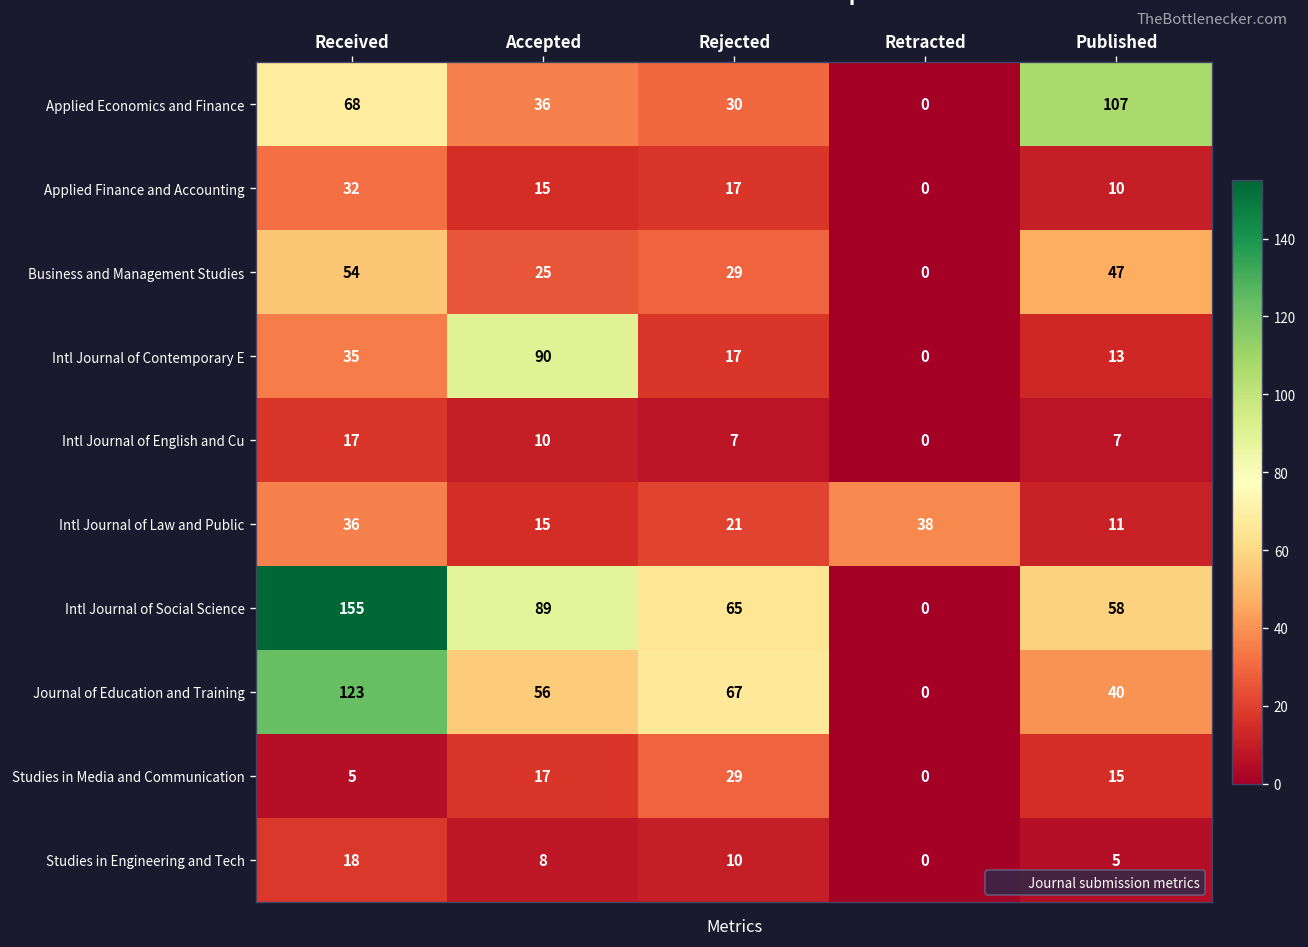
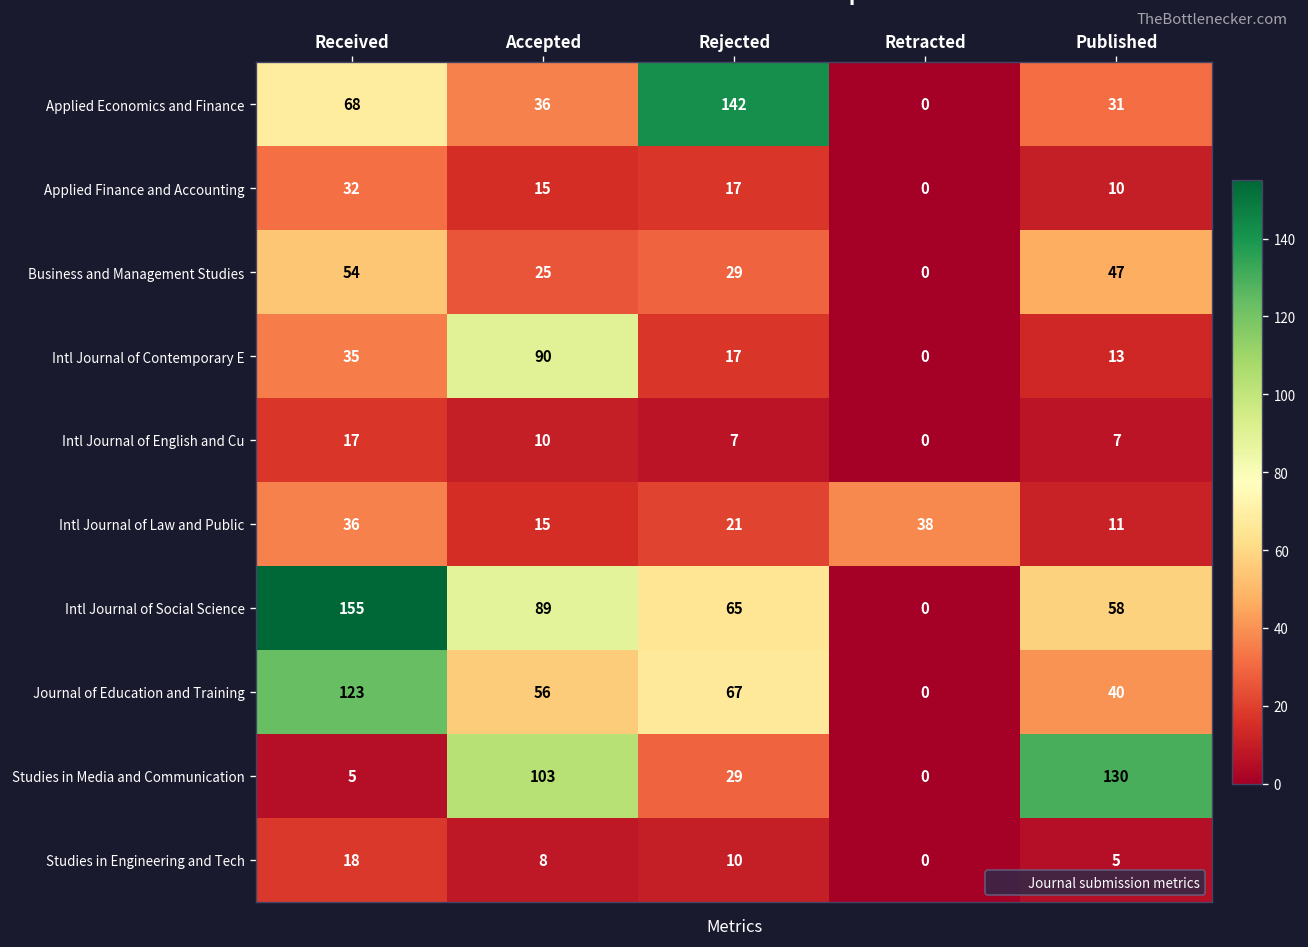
  {
    "Applied Economics and Finance": {
      "Received": 68,
      "Accepted": 36,
-     "Rejected": 30,
+     "Rejected": 142,
      "Retracted": 0,
-     "Published": 107
+     "Published": 31
    },
    "Applied Finance and Accounting": {
      "Received": 32,
      "Accepted": 15,
      "Rejected": 17,
      "Retracted": 0,
      "Published": 10
    },
    "Business and Management Studies": {
      "Received": 54,
      "Accepted": 25,
      "Rejected": 29,
      "Retracted": 0,
      "Published": 47
    },
    "Intl Journal of Contemporary E": {
      "Received": 35,
      "Accepted": 90,
      "Rejected": 17,
      "Retracted": 0,
      "Published": 13
    },
    "Intl Journal of English and Cu": {
      "Received": 17,
      "Accepted": 10,
      "Rejected": 7,
      "Retracted": 0,
      "Published": 7
    },
    "Intl Journal of Law and Public": {
      "Received": 36,
      "Accepted": 15,
      "Rejected": 21,
      "Retracted": 38,
      "Published": 11
    },
    "Intl Journal of Social Science": {
      "Received": 155,
      "Accepted": 89,
      "Rejected": 65,
      "Retracted": 0,
      "Published": 58
    },
    "Journal of Education and Training": {
      "Received": 123,
      "Accepted": 56,
      "Rejected": 67,
      "Retracted": 0,
      "Published": 40
    },
    "Studies in Media and Communication": {
      "Received": 5,
-     "Accepted": 17,
+     "Accepted": 103,
      "Rejected": 29,
      "Retracted": 0,
-     "Published": 15
+     "Published": 130
    },
    "Studies in Engineering and Tech": {
      "Received": 18,
      "Accepted": 8,
      "Rejected": 10,
      "Retracted": 0,
      "Published": 5
    }
  }
